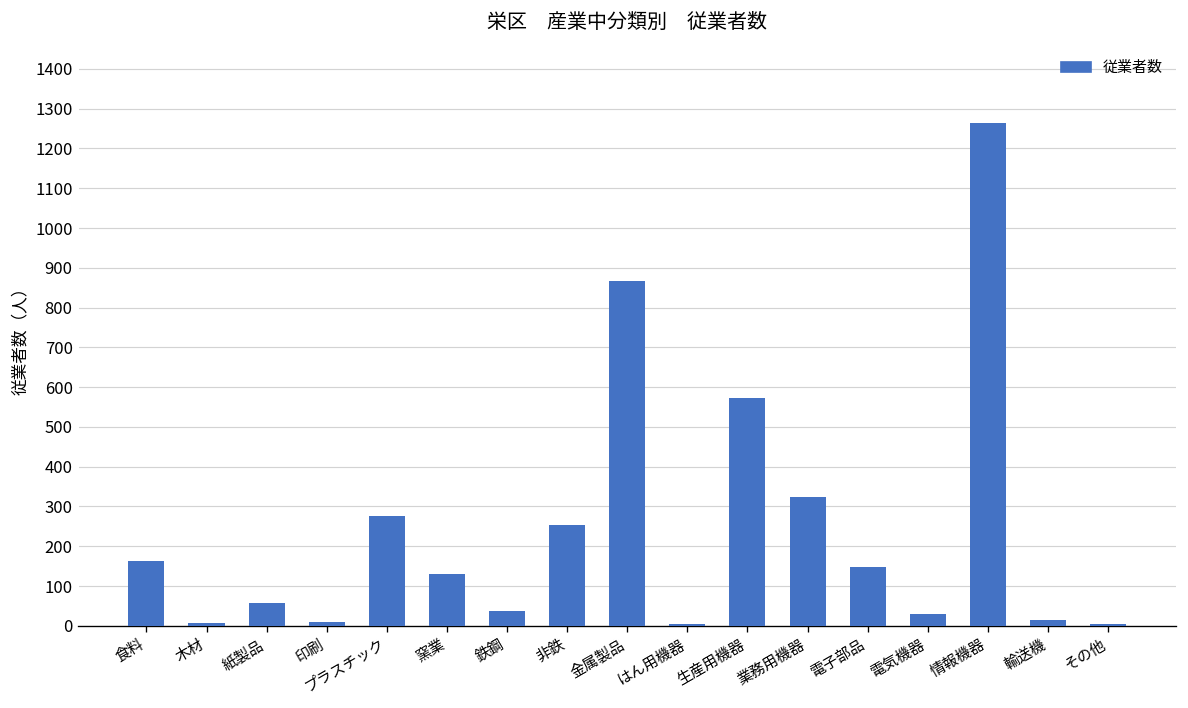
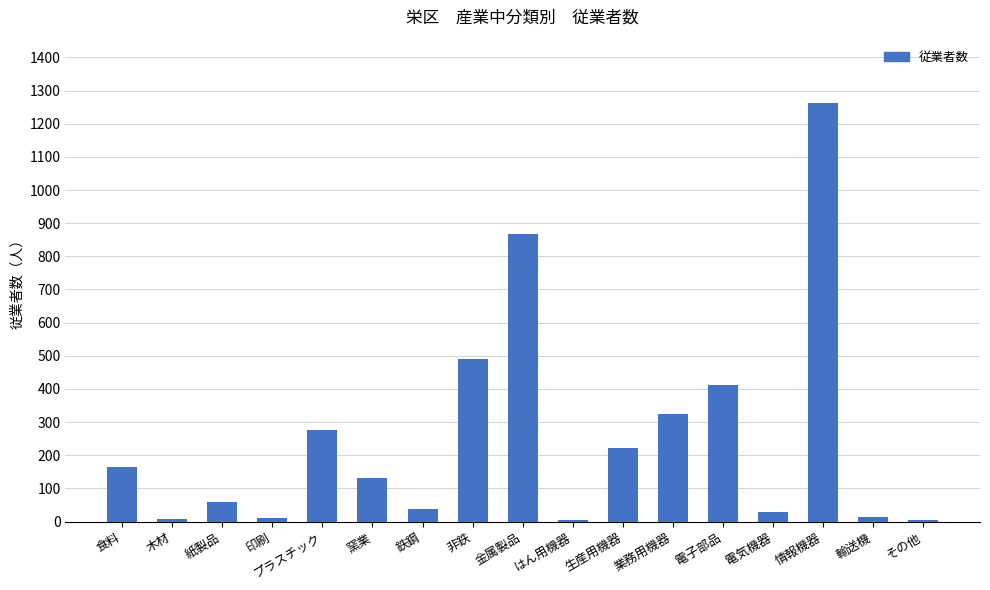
  {
    "食料": 160,
    "木材": 10,
    "紙製品": 60,
    "印刷": 10,
    "プラスチック": 280,
    "窯業": 130,
    "鉄鋼": 40,
-   "非鉄": 250,
+   "非鉄": 490,
    "金属製品": 870,
-   "生産用機器": 570,
+   "生産用機器": 220,
    "業務用機器": 320,
-   "電子部品": 150,
+   "電子部品": 410,
    "電気機器": 30,
    "情報機器": 1260,
    "輸送機": 10
  }
